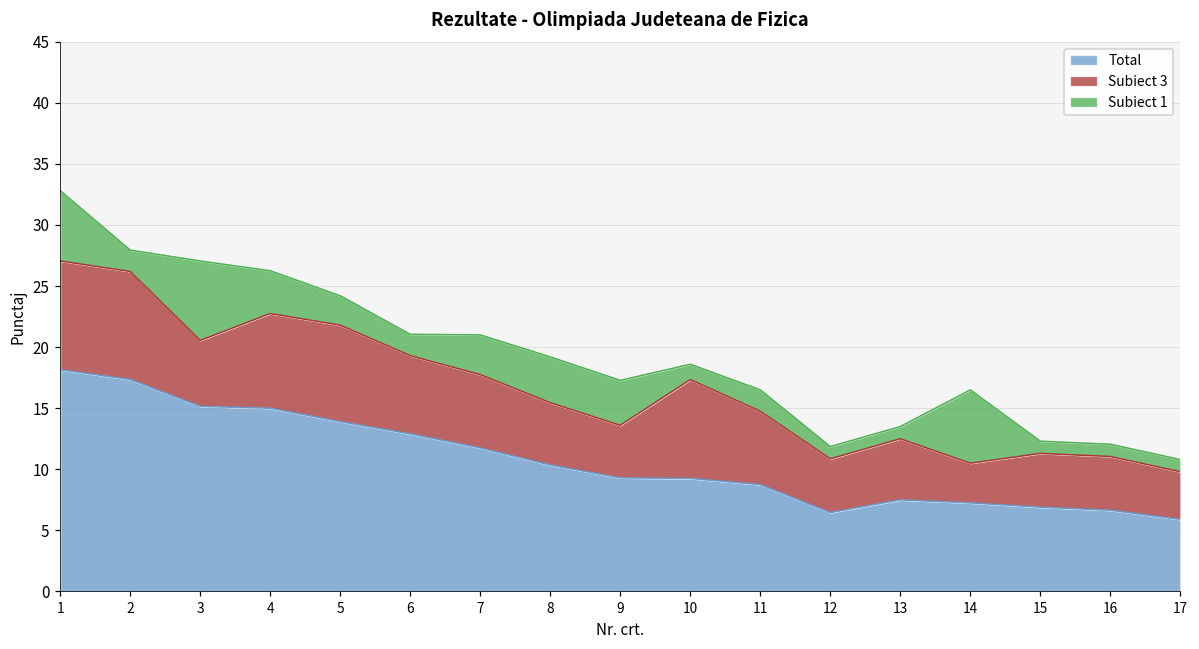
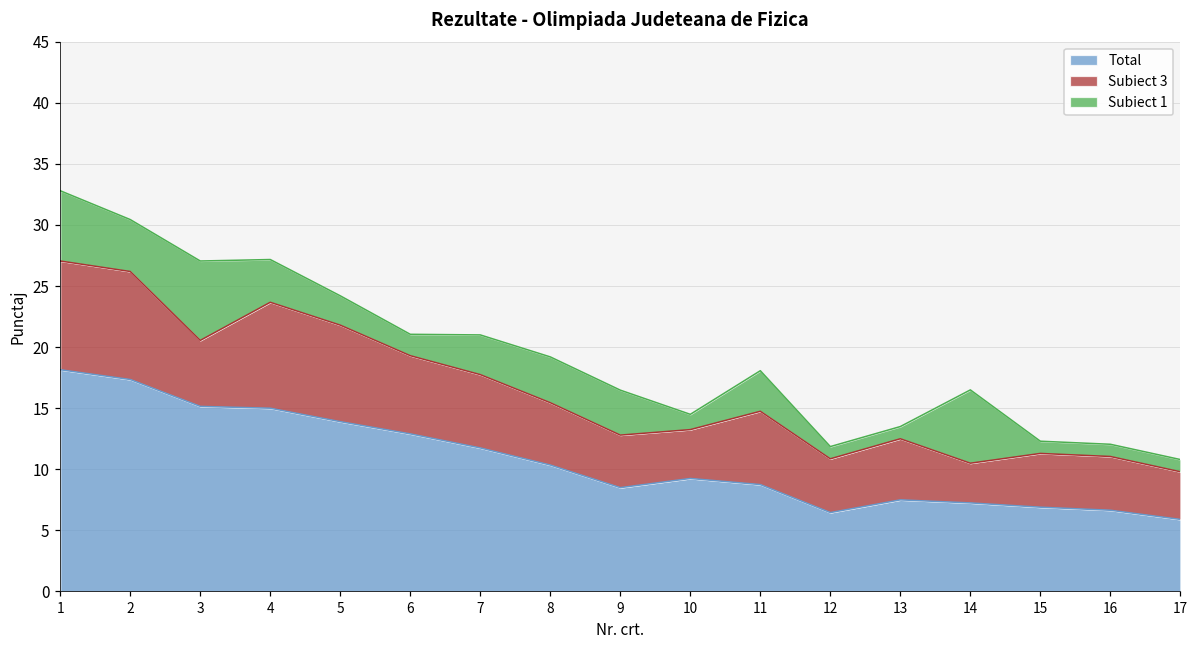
  {
    "Total": {
      "1": 18.2,
      "2": 17.4,
      "3": 15.2,
      "4": 15.0,
      "5": 13.9,
      "6": 12.9,
      "7": 11.8,
      "8": 10.4,
-     "9": 9.3,
+     "9": 8.5,
      "10": 9.3,
      "11": 8.8,
      "12": 6.5,
      "13": 7.5,
      "14": 7.3,
      "15": 6.9,
      "16": 6.7,
      "17": 5.9
    },
    "Subiect 3": {
      "1": 8.9,
      "2": 8.8,
      "3": 5.4,
-     "4": 7.8,
+     "4": 8.7,
      "5": 7.9,
      "6": 6.4,
      "7": 6.0,
      "8": 5.1,
      "9": 4.3,
-     "10": 8.1,
+     "10": 4.0,
      "11": 6.0,
      "12": 4.4,
      "13": 5.0,
      "14": 3.3,
      "15": 4.4,
      "16": 4.4,
      "17": 3.9
    },
    "Subiect 1": {
      "1": 5.8,
-     "2": 1.8,
+     "2": 4.3,
      "3": 6.5,
      "4": 3.5,
      "5": 2.4,
      "6": 1.8,
      "7": 3.3,
      "8": 3.8,
      "9": 3.7,
      "10": 1.3,
-     "11": 1.8,
+     "11": 3.3,
      "12": 1.0,
      "13": 1.0,
      "14": 6.0,
      "15": 1.0,
      "16": 1.0,
      "17": 1.0
    }
  }
